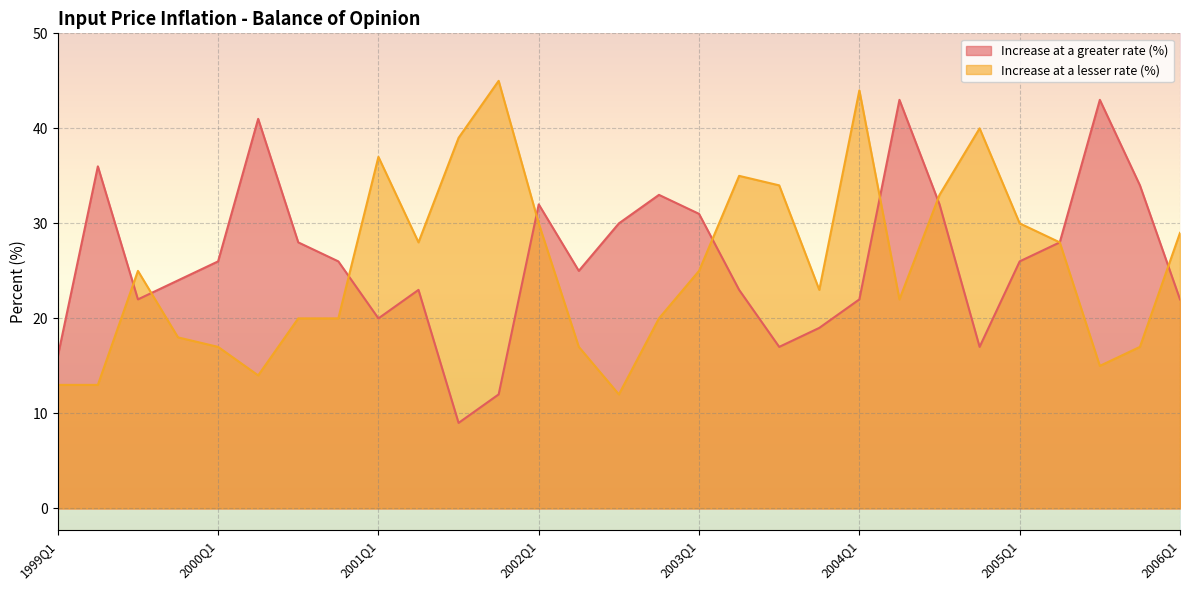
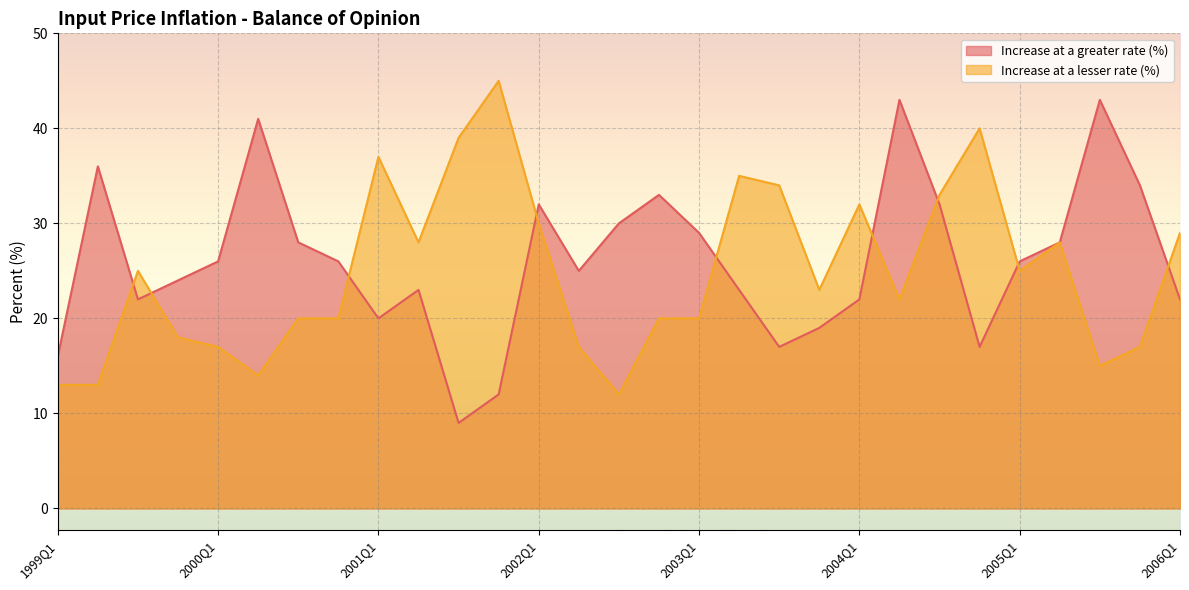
  {
    "Increase at a greater rate (%)": {
      "1999Q1": 16,
      "2000Q1": 26,
      "2001Q1": 20,
      "2002Q1": 32,
-     "2003Q1": 31,
+     "2003Q1": 29,
      "2004Q1": 22,
      "2005Q1": 26,
      "2006Q1": 22
    },
    "Increase at a lesser rate (%)": {
      "1999Q1": 13,
      "2000Q1": 17,
      "2001Q1": 37,
      "2002Q1": 30,
-     "2003Q1": 25,
-     "2004Q1": 44,
-     "2005Q1": 30,
+     "2003Q1": 20,
+     "2004Q1": 32,
+     "2005Q1": 25,
      "2006Q1": 29
    }
  }
